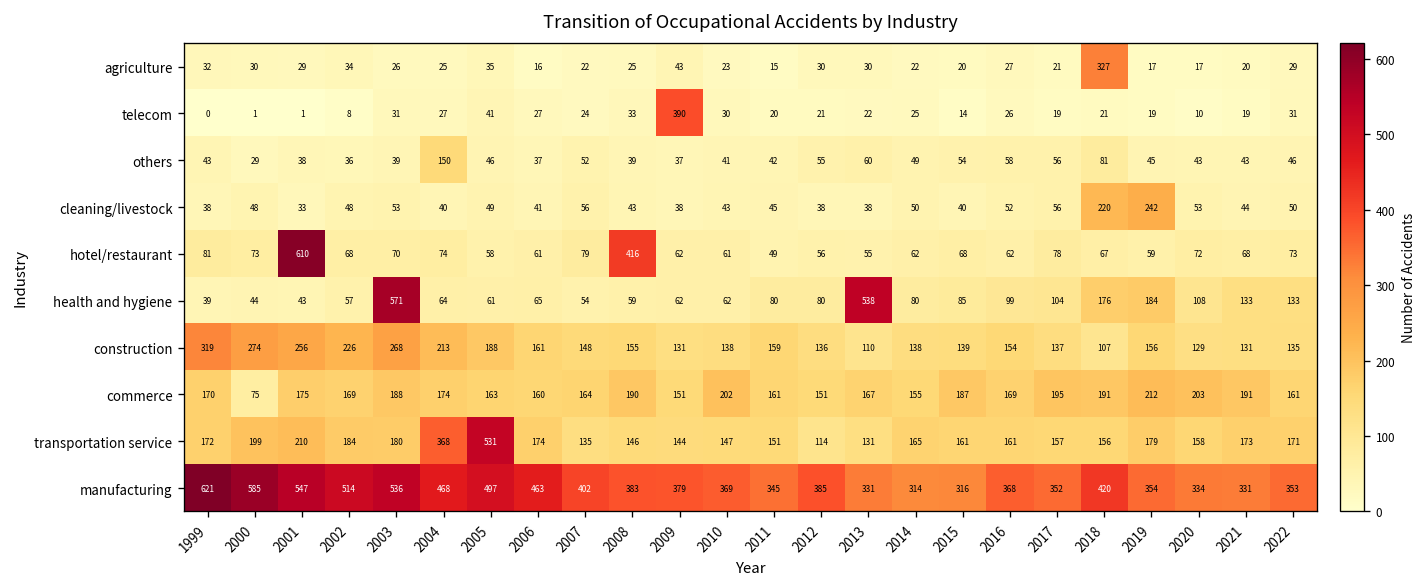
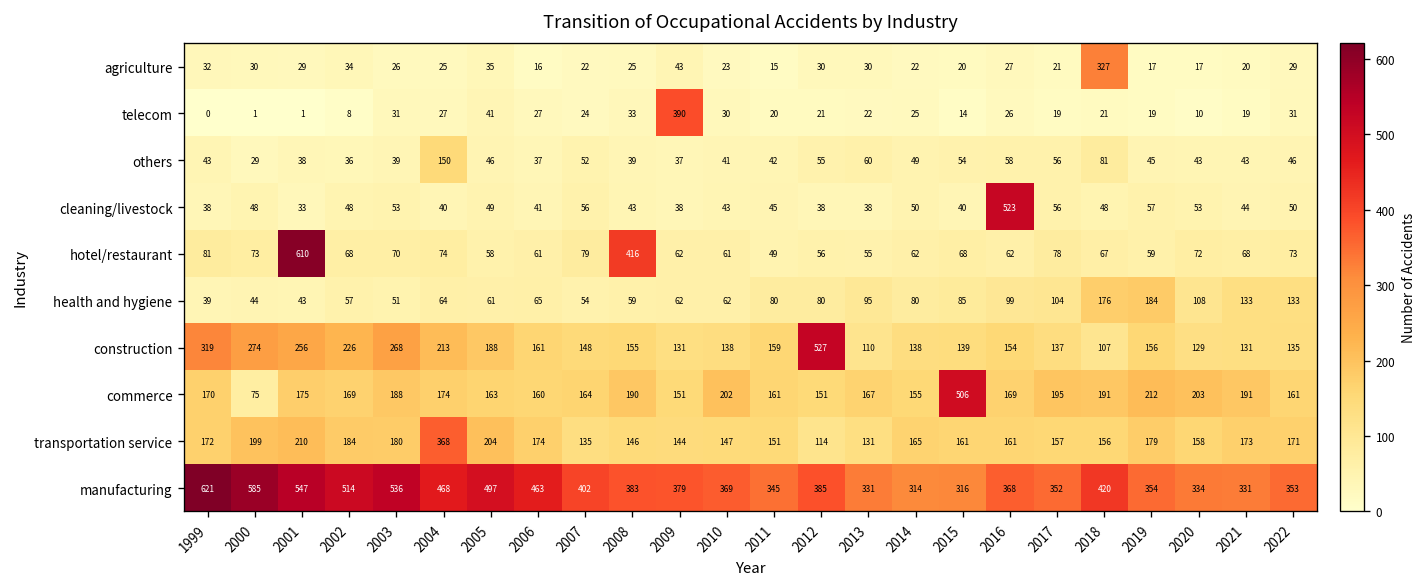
  {
    "cleaning/livestock": {
      "1999": 38,
      "2000": 48,
      "2001": 33,
      "2002": 48,
      "2003": 53,
      "2004": 40,
      "2005": 49,
      "2006": 41,
      "2007": 56,
      "2008": 43,
      "2009": 38,
      "2010": 43,
      "2011": 45,
      "2012": 38,
      "2013": 38,
      "2014": 50,
      "2015": 40,
-     "2016": 52,
+     "2016": 523,
      "2017": 56,
-     "2018": 220,
-     "2019": 242,
+     "2018": 48,
+     "2019": 57,
      "2020": 53,
      "2021": 44,
      "2022": 50
    },
    "health and hygiene": {
      "1999": 39,
      "2000": 44,
      "2001": 43,
      "2002": 57,
-     "2003": 571,
+     "2003": 51,
      "2004": 64,
      "2005": 61,
      "2006": 65,
      "2007": 54,
      "2008": 59,
      "2009": 62,
      "2010": 62,
      "2011": 80,
      "2012": 80,
-     "2013": 538,
+     "2013": 95,
      "2014": 80,
      "2015": 85,
      "2016": 99,
      "2017": 104,
      "2018": 176,
      "2019": 184,
      "2020": 108,
      "2021": 133,
      "2022": 133
    },
    "construction": {
      "1999": 319,
      "2000": 274,
      "2001": 256,
      "2002": 226,
      "2003": 268,
      "2004": 213,
      "2005": 188,
      "2006": 161,
      "2007": 148,
      "2008": 155,
      "2009": 131,
      "2010": 138,
      "2011": 159,
-     "2012": 136,
+     "2012": 527,
      "2013": 110,
      "2014": 138,
      "2015": 139,
      "2016": 154,
      "2017": 137,
      "2018": 107,
      "2019": 156,
      "2020": 129,
      "2021": 131,
      "2022": 135
    },
    "commerce": {
      "1999": 170,
      "2000": 75,
      "2001": 175,
      "2002": 169,
      "2003": 188,
      "2004": 174,
      "2005": 163,
      "2006": 160,
      "2007": 164,
      "2008": 190,
      "2009": 151,
      "2010": 202,
      "2011": 161,
      "2012": 151,
      "2013": 167,
      "2014": 155,
-     "2015": 187,
+     "2015": 506,
      "2016": 169,
      "2017": 195,
      "2018": 191,
      "2019": 212,
      "2020": 203,
      "2021": 191,
      "2022": 161
    },
    "transportation service": {
      "1999": 172,
      "2000": 199,
      "2001": 210,
      "2002": 184,
      "2003": 180,
      "2004": 368,
-     "2005": 531,
+     "2005": 204,
      "2006": 174,
      "2007": 135,
      "2008": 146,
      "2009": 144,
      "2010": 147,
      "2011": 151,
      "2012": 114,
      "2013": 131,
      "2014": 165,
      "2015": 161,
      "2016": 161,
      "2017": 157,
      "2018": 156,
      "2019": 179,
      "2020": 158,
      "2021": 173,
      "2022": 171
    }
  }
